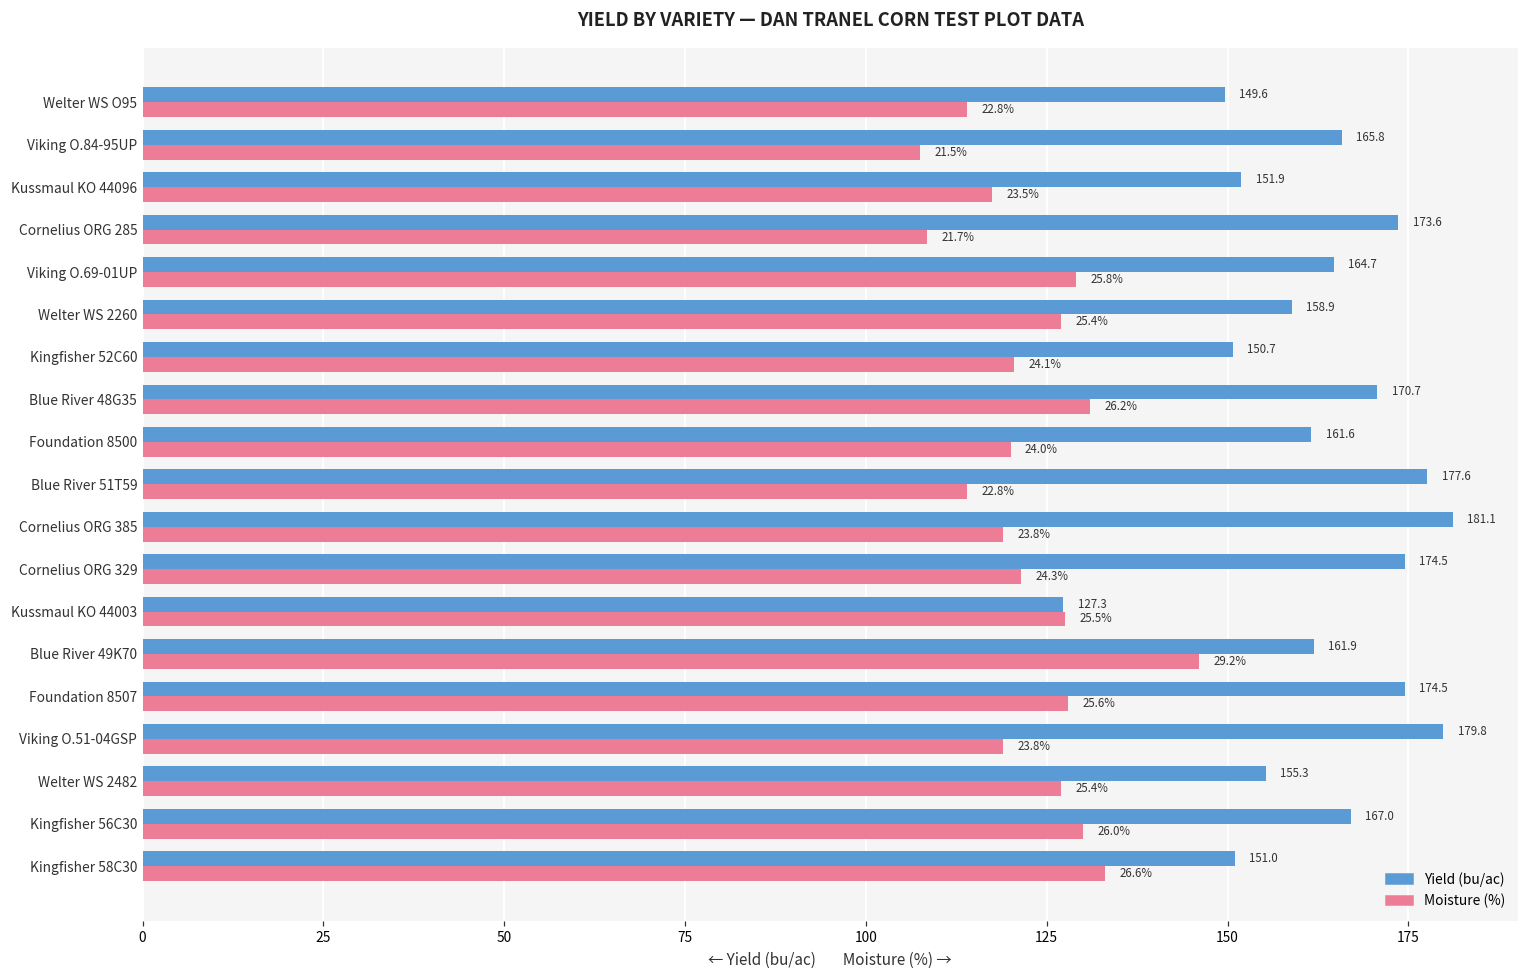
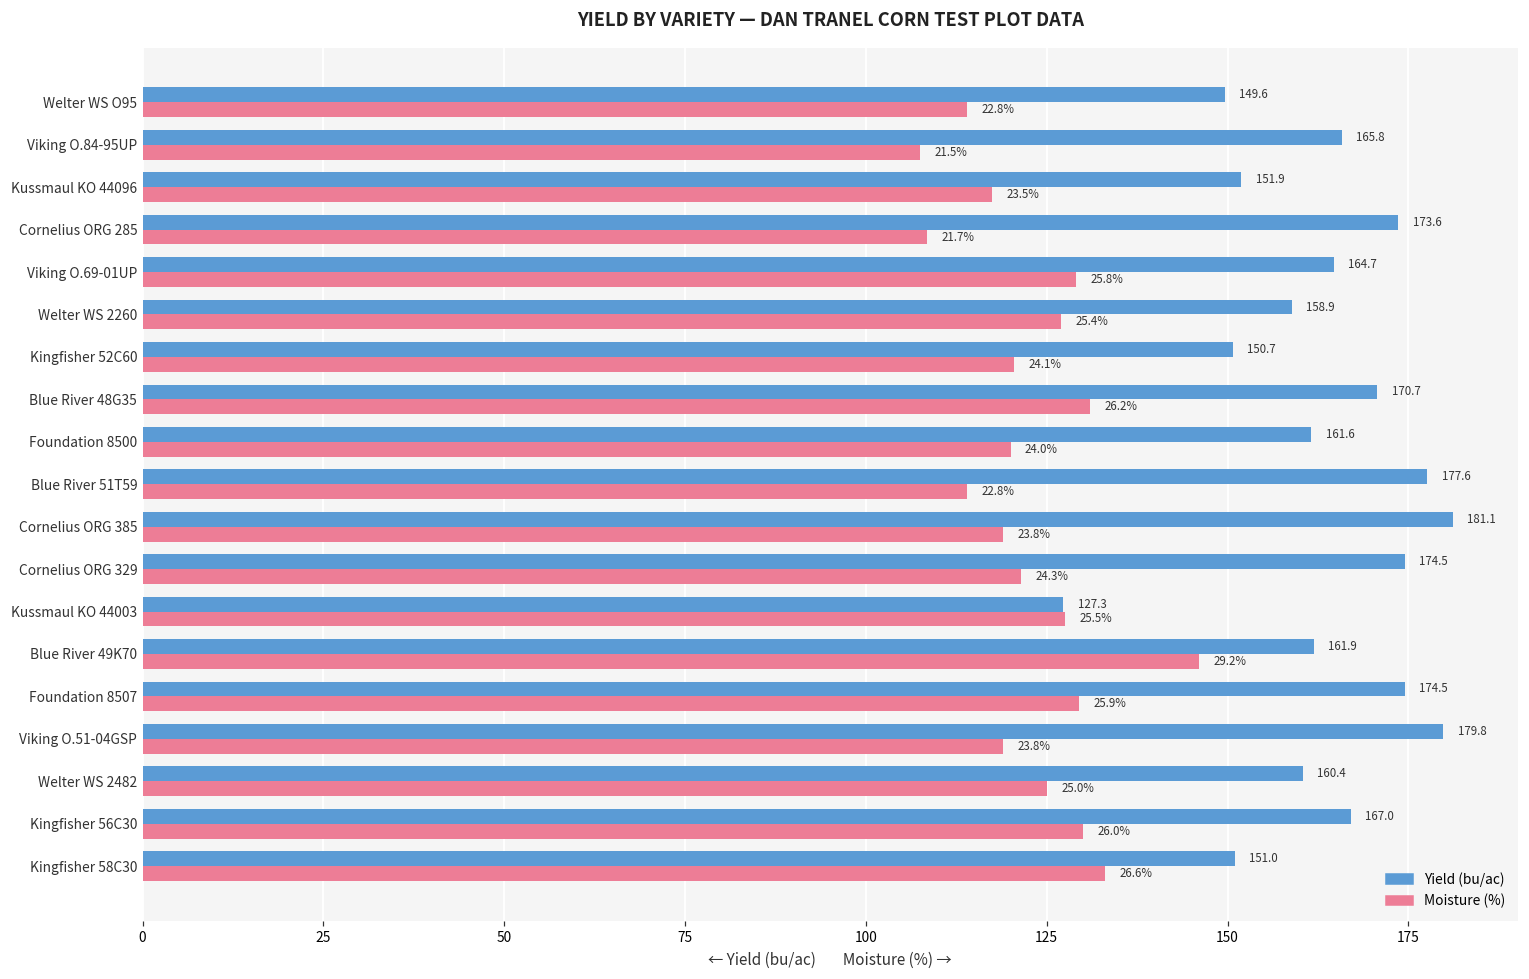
  {
    "Yield (bu/ac)": {
      "Welter WS O95": "149.6",
      "Viking O.84-95UP": "165.8",
      "Kussmaul KO 44096": "151.9",
      "Cornelius ORG 285": "173.6",
      "Viking O.69-01UP": "164.7",
      "Welter WS 2260": "158.9",
      "Kingfisher 52C60": "150.7",
      "Blue River 48G35": "170.7",
      "Foundation 8500": "161.6",
      "Blue River 51T59": "177.6",
      "Cornelius ORG 385": "181.1",
      "Cornelius ORG 329": "174.5",
      "Kussmaul KO 44003": "127.3",
      "Blue River 49K70": "161.9",
      "Foundation 8507": "174.5",
      "Viking O.51-04GSP": "179.8",
-     "Welter WS 2482": "155.3",
+     "Welter WS 2482": "160.4",
      "Kingfisher 56C30": "167.0",
      "Kingfisher 58C30": "151.0"
    },
    "Moisture (%)": {
-     "Foundation 8507": "25.6%",
-     "Welter WS 2482": "25.4%"
+     "Foundation 8507": "25.9%",
+     "Welter WS 2482": "25.0%"
    }
  }
